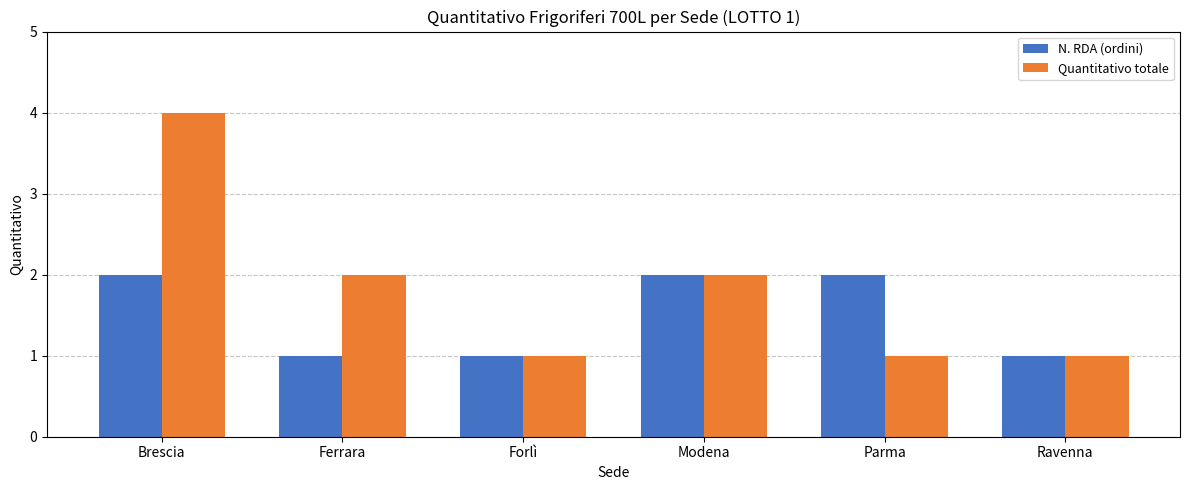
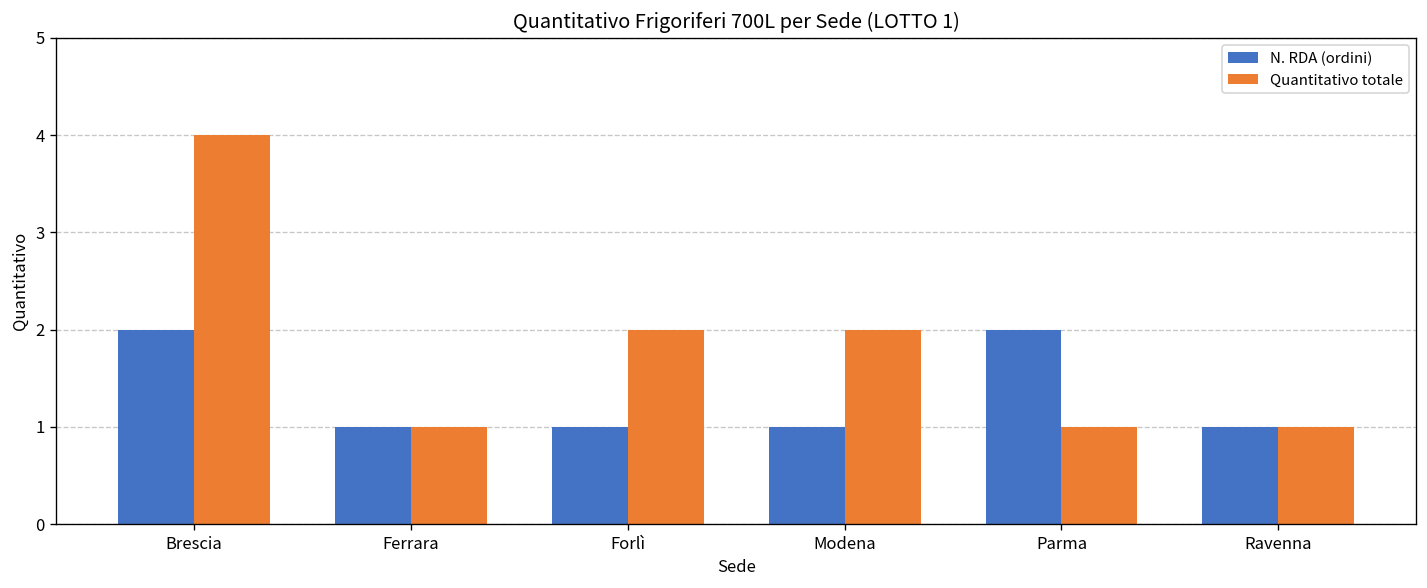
  {
    "N. RDA (ordini)": {
      "Brescia": 2,
      "Ferrara": 1,
      "Forlì": 1,
-     "Modena": 2,
+     "Modena": 1,
      "Parma": 2,
      "Ravenna": 1
    },
    "Quantitativo totale": {
      "Brescia": 4,
-     "Ferrara": 2,
-     "Forlì": 1,
+     "Ferrara": 1,
+     "Forlì": 2,
      "Modena": 2,
      "Parma": 1,
      "Ravenna": 1
    }
  }
